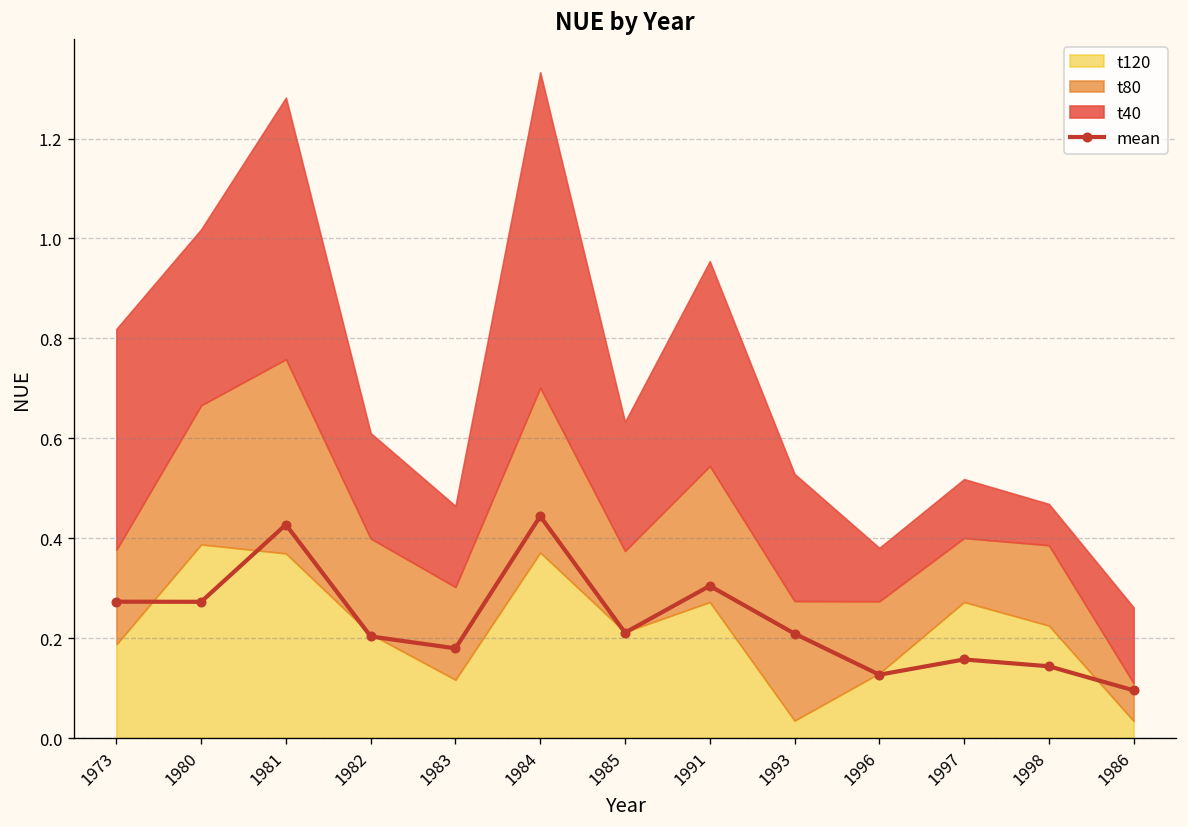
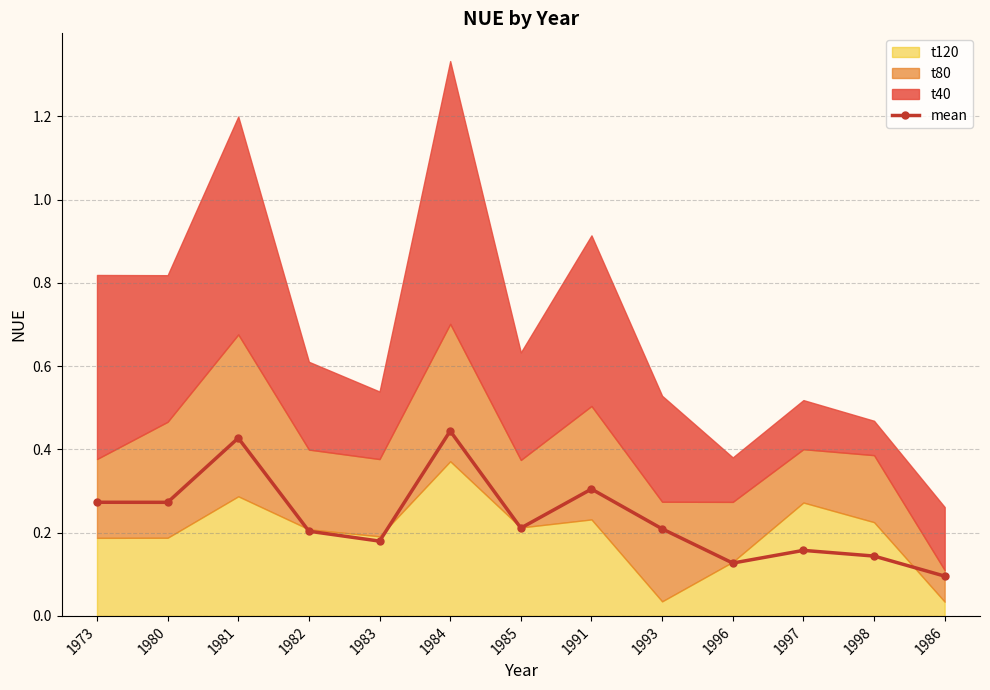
  {
    "t120": {
      "1973": 0.19,
-     "1980": 0.39,
-     "1981": 0.37,
-     "1983": 0.12,
+     "1980": 0.19,
+     "1981": 0.29,
+     "1983": 0.19,
      "1984": 0.37,
-     "1991": 0.27,
+     "1991": 0.23,
      "1993": 0.03,
      "1997": 0.27,
      "1998": 0.23,
      "1986": 0.03
    }
  }
